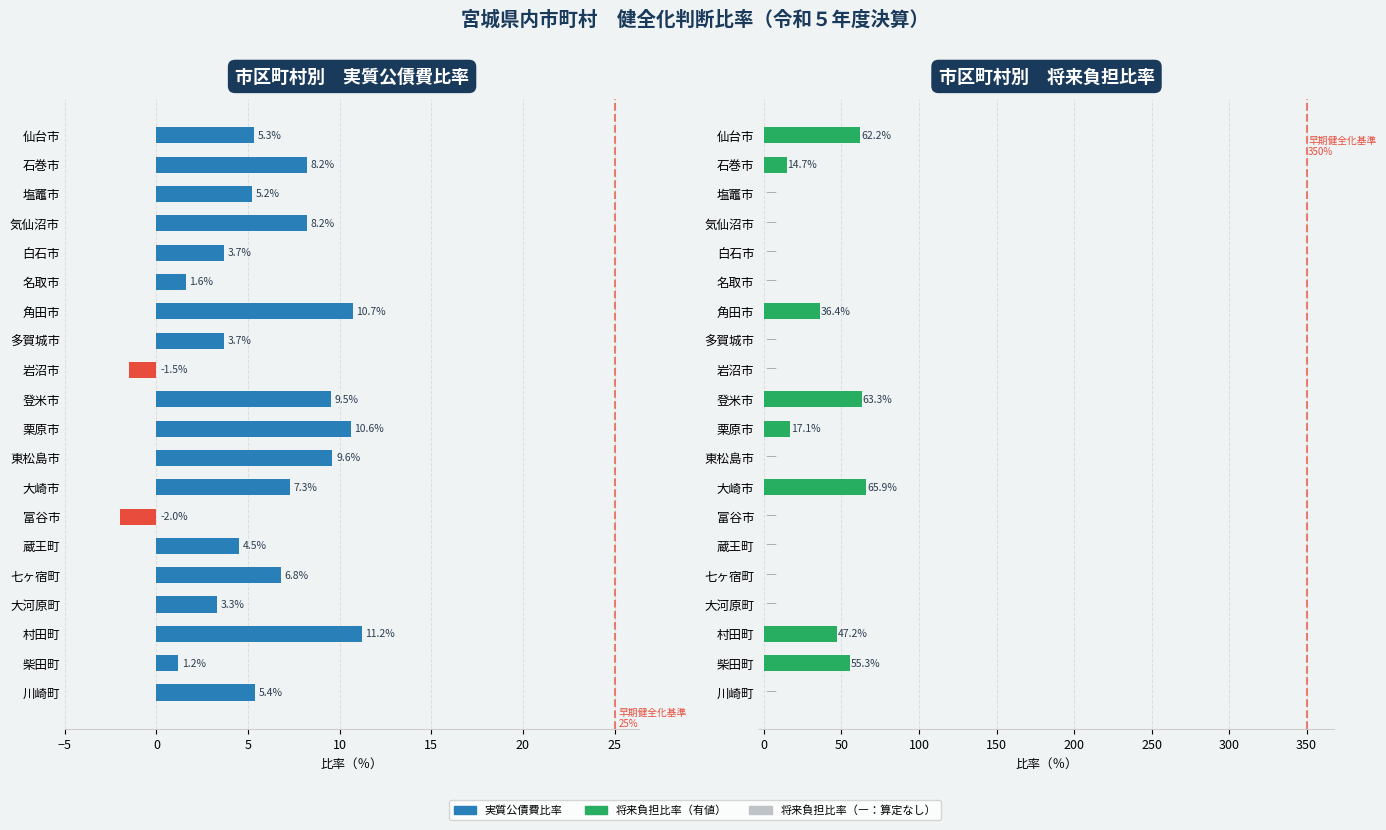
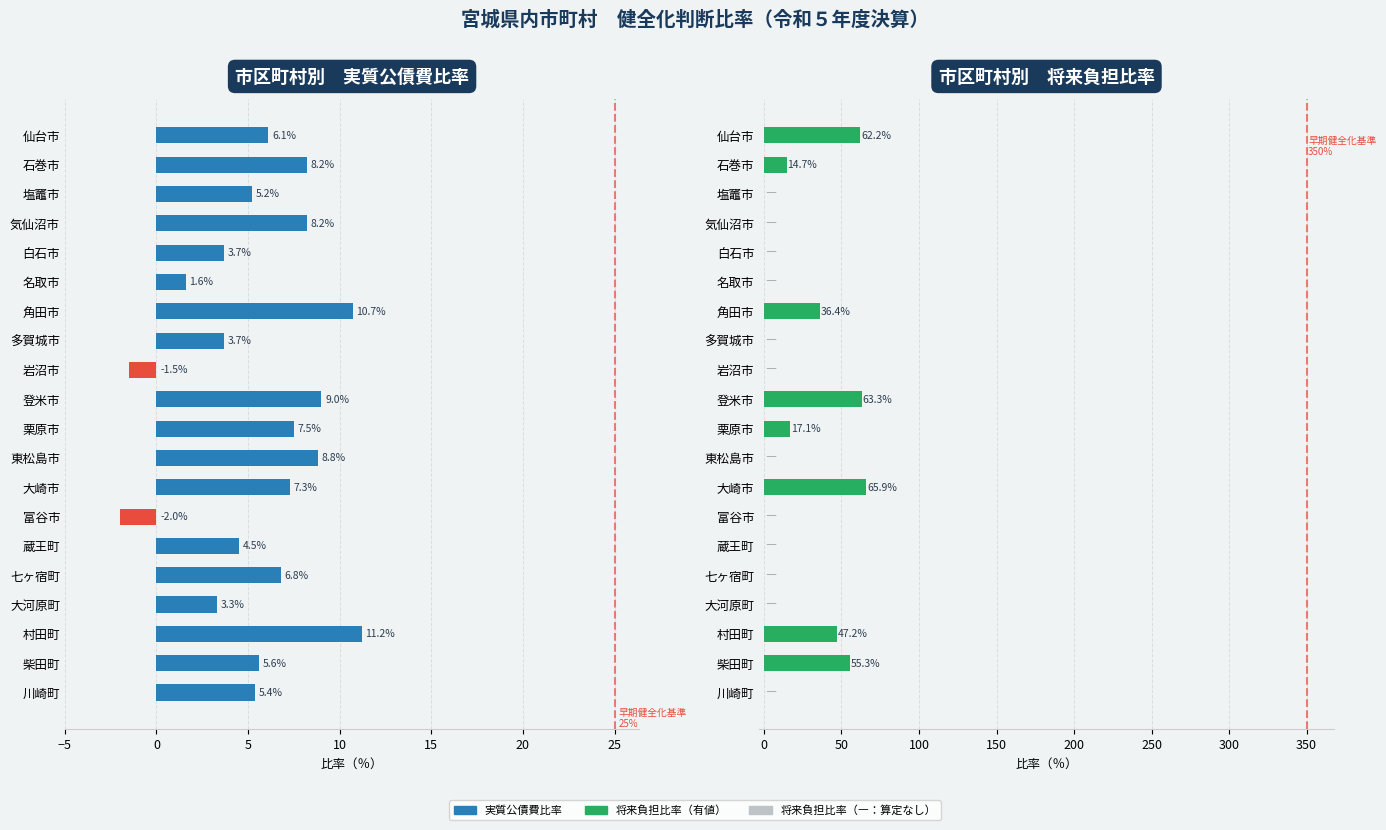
  {
    "市区町村別 実質公債費比率": {
-     "仙台市": "5.3%",
+     "仙台市": "6.1%",
      "石巻市": "8.2%",
      "塩竈市": "5.2%",
      "気仙沼市": "8.2%",
      "白石市": "3.7%",
      "名取市": "1.6%",
      "角田市": "10.7%",
      "多賀城市": "3.7%",
-     "登米市": "9.5%",
-     "栗原市": "10.6%",
-     "東松島市": "9.6%",
+     "登米市": "9.0%",
+     "栗原市": "7.5%",
+     "東松島市": "8.8%",
      "大崎市": "7.3%",
      "蔵王町": "4.5%",
      "七ヶ宿町": "6.8%",
      "大河原町": "3.3%",
      "村田町": "11.2%",
-     "柴田町": "1.2%",
+     "柴田町": "5.6%",
      "川崎町": "5.4%"
    },
    "市区町村別 将来負担比率": {
      "仙台市": "62.2%",
      "石巻市": "14.7%",
      "角田市": "36.4%",
      "登米市": "63.3%",
      "栗原市": "17.1%",
      "大崎市": "65.9%",
      "村田町": "47.2%",
      "柴田町": "55.3%"
    }
  }
